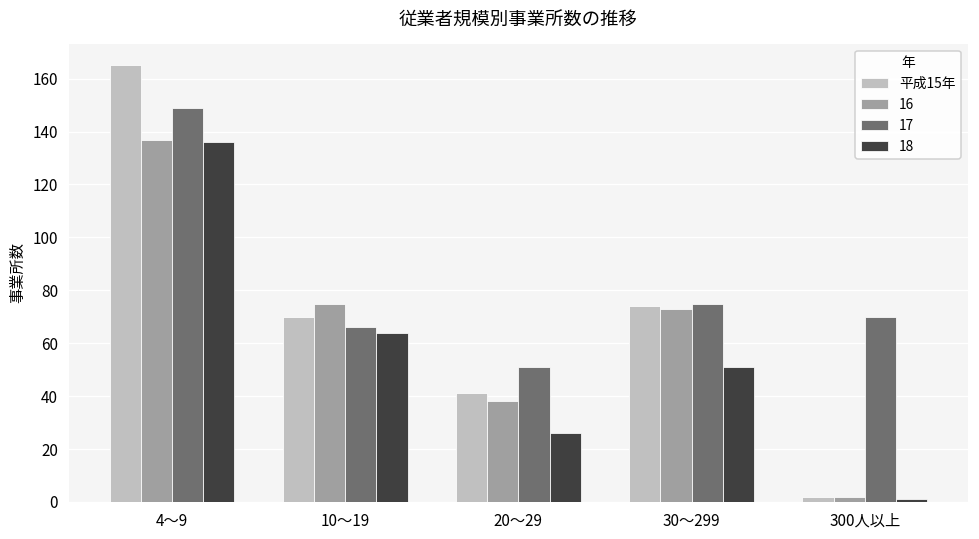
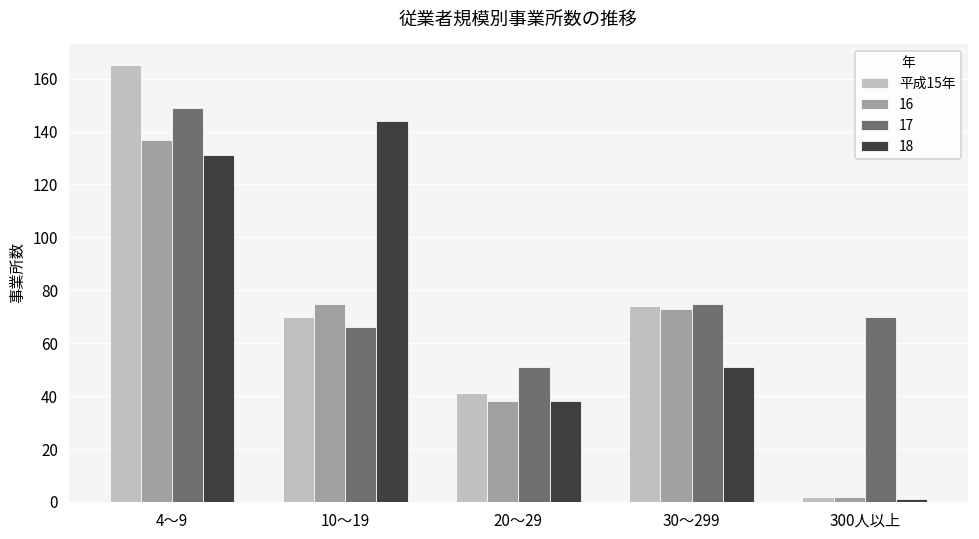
  {
    "17": {
      "4～9": 149,
      "10～19": 66,
      "20～29": 51,
      "30～299": 75,
      "300人以上": 70
    },
    "18": {
-     "4～9": 136,
-     "10～19": 64,
-     "20～29": 26,
+     "4～9": 131,
+     "10～19": 144,
+     "20～29": 38,
      "30～299": 51
    }
  }
